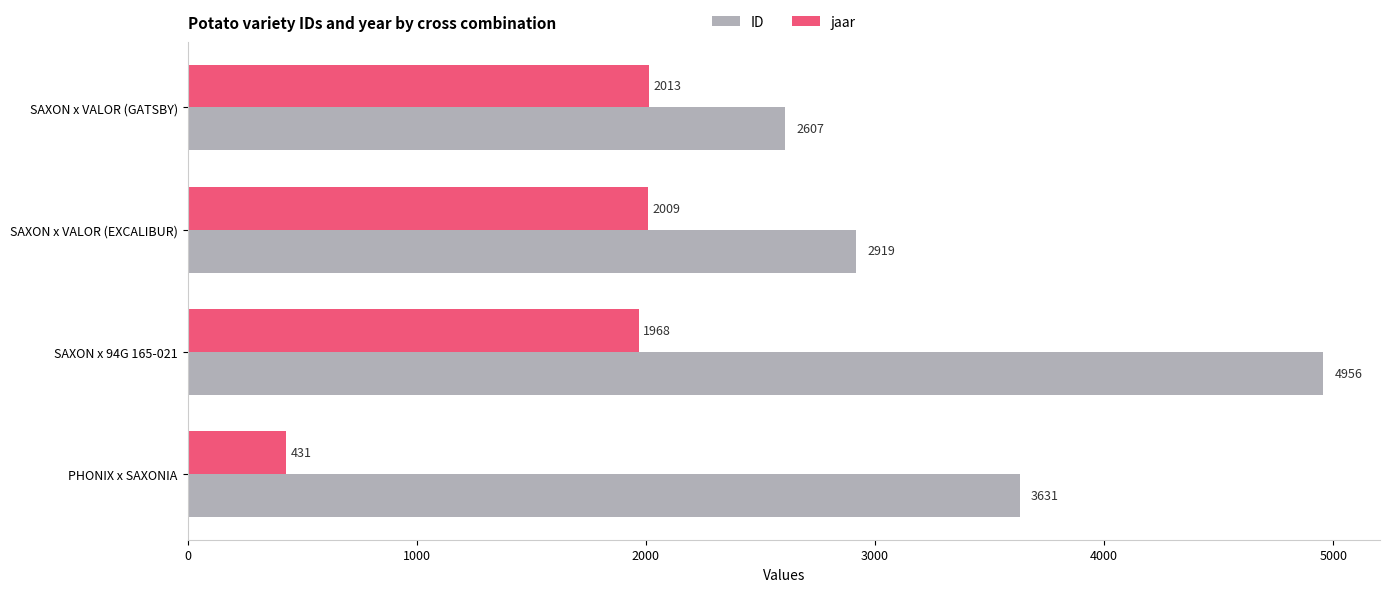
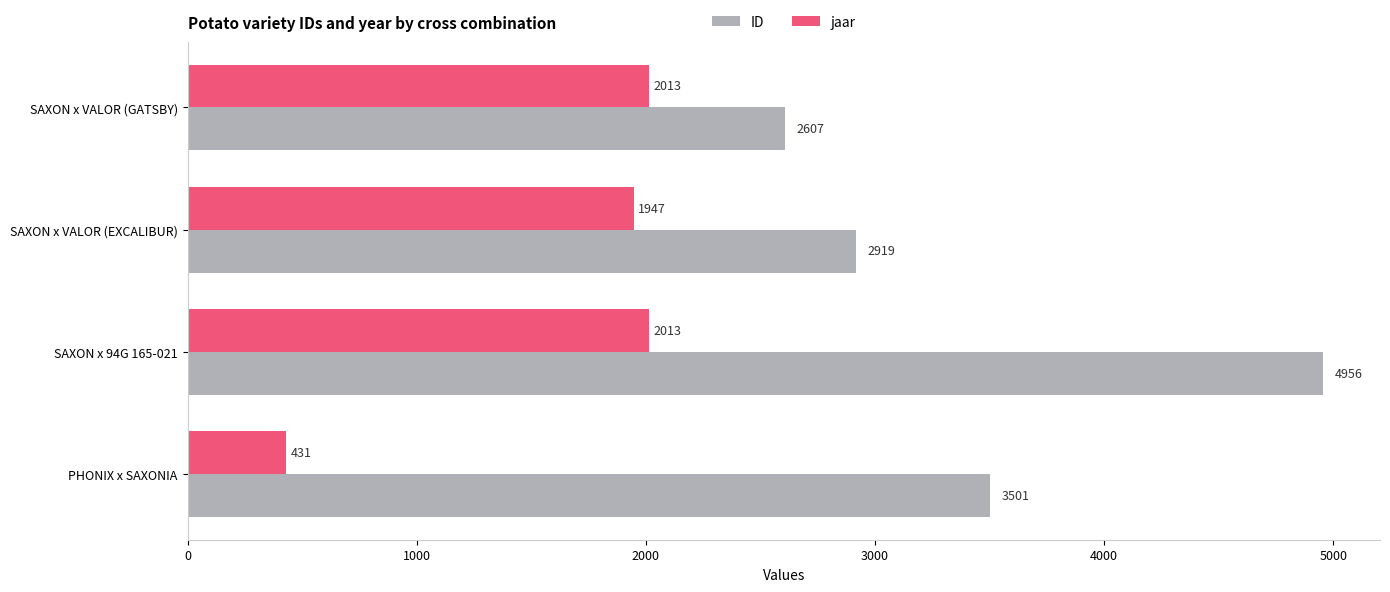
  {
    "ID": {
      "SAXON x VALOR (GATSBY)": 2607,
      "SAXON x VALOR (EXCALIBUR)": 2919,
      "SAXON x 94G 165-021": 4956,
-     "PHONIX x SAXONIA": 3631
+     "PHONIX x SAXONIA": 3501
    },
    "jaar": {
      "SAXON x VALOR (GATSBY)": 2013,
-     "SAXON x VALOR (EXCALIBUR)": 2009,
-     "SAXON x 94G 165-021": 1968,
+     "SAXON x VALOR (EXCALIBUR)": 1947,
+     "SAXON x 94G 165-021": 2013,
      "PHONIX x SAXONIA": 431
    }
  }
